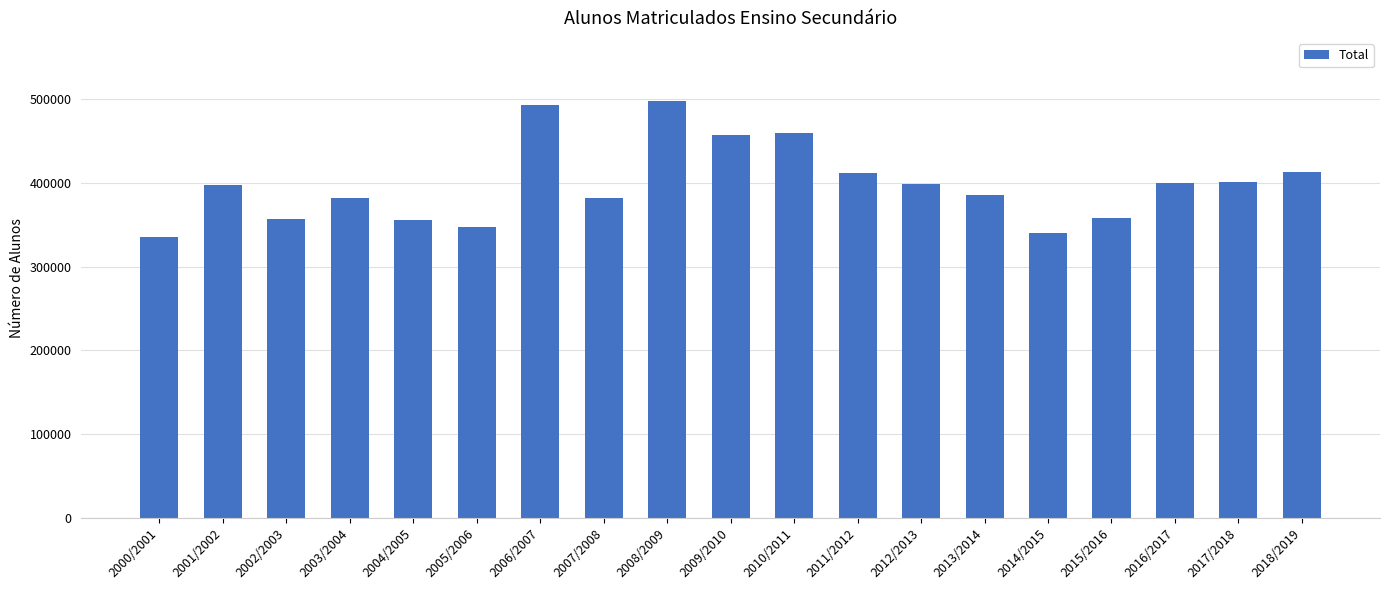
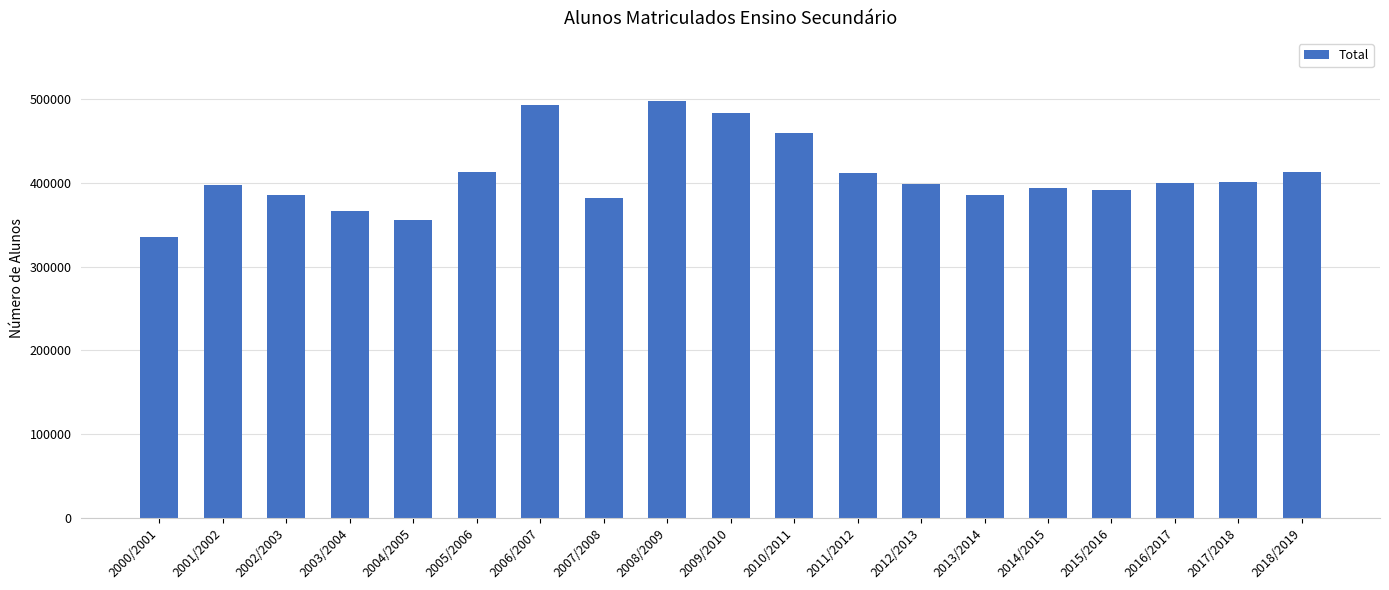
  {
    "2000/2001": 330000,
    "2001/2002": 400000,
-   "2002/2003": 360000,
-   "2003/2004": 380000,
+   "2002/2003": 390000,
+   "2003/2004": 370000,
    "2004/2005": 360000,
-   "2005/2006": 350000,
+   "2005/2006": 410000,
    "2006/2007": 490000,
    "2007/2008": 380000,
    "2008/2009": 500000,
-   "2009/2010": 460000,
+   "2009/2010": 480000,
    "2010/2011": 460000,
    "2011/2012": 410000,
    "2012/2013": 400000,
    "2013/2014": 390000,
-   "2014/2015": 340000,
-   "2015/2016": 360000,
+   "2014/2015": 390000,
+   "2015/2016": 390000,
    "2016/2017": 400000,
    "2017/2018": 400000,
    "2018/2019": 410000
  }
